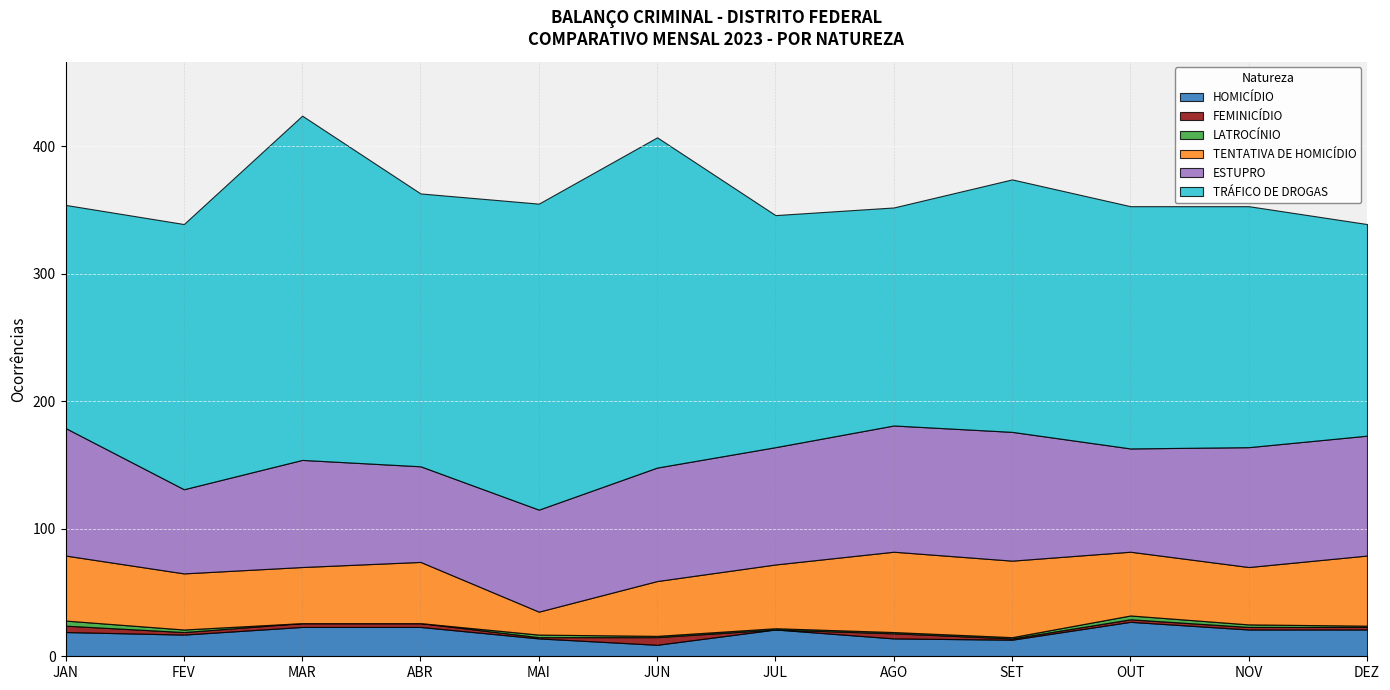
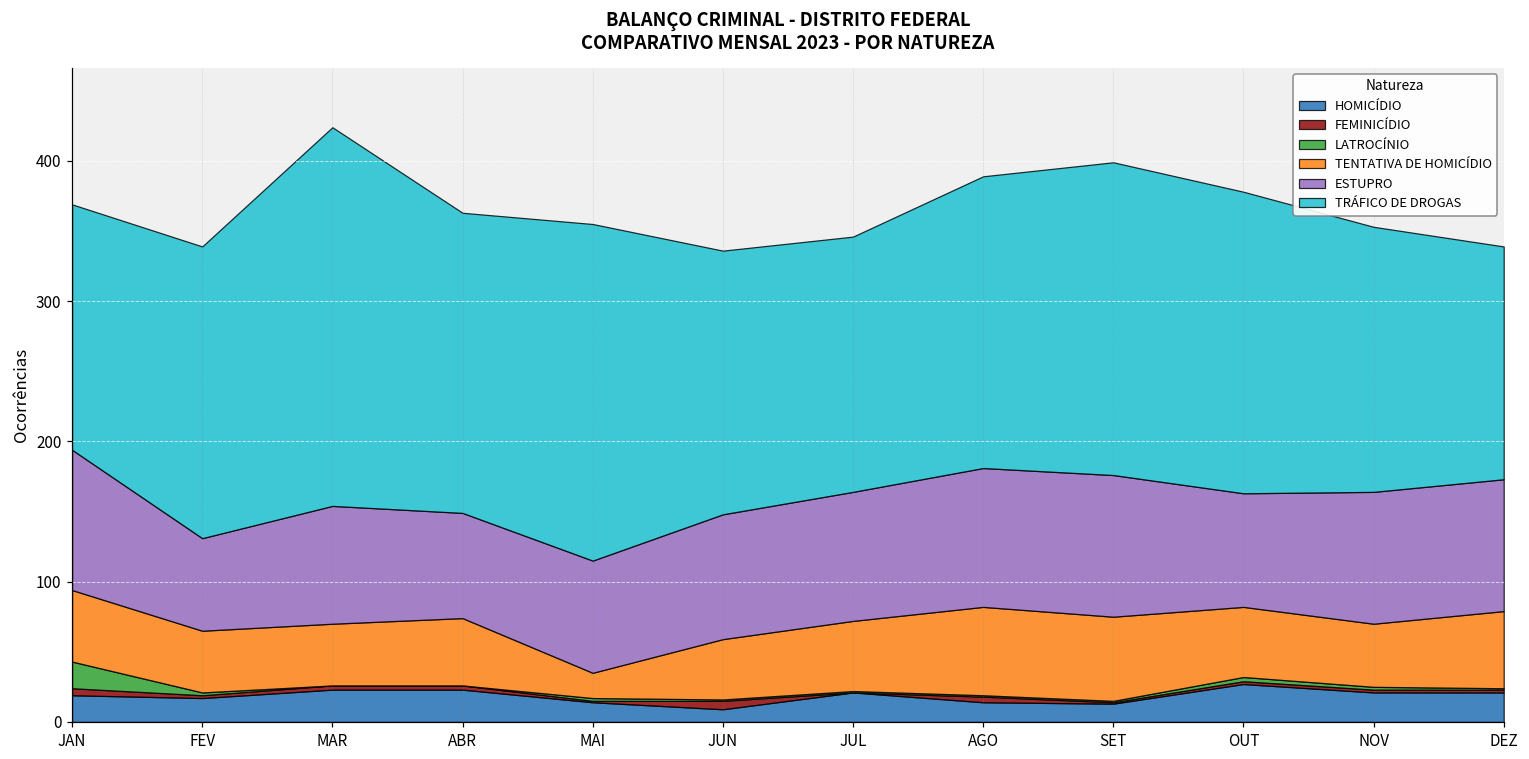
  {
    "HOMICÍDIO": {
      "JAN": 19,
      "MAR": 23,
      "ABR": 23,
      "JUN": 9,
      "AGO": 14,
      "OUT": 27
    },
    "FEMINICÍDIO": {
      "JAN": 5,
      "OUT": 2
    },
    "LATROCÍNIO": {
-     "JAN": 4,
+     "JAN": 19,
      "FEV": 2,
      "MAI": 2,
      "OUT": 3,
      "NOV": 2
    },
    "TENTATIVA DE HOMICÍDIO": {
      "JAN": 51,
      "FEV": 44,
      "MAR": 44,
      "ABR": 48,
      "MAI": 18,
      "JUN": 43,
      "JUL": 50,
      "AGO": 63,
      "SET": 60,
      "OUT": 50,
      "NOV": 45,
      "DEZ": 55
    },
    "ESTUPRO": {
      "JAN": 100,
      "FEV": 66,
      "MAR": 84,
      "ABR": 75,
      "MAI": 80,
      "JUN": 89,
      "JUL": 92,
      "AGO": 99,
      "SET": 101,
      "OUT": 81,
      "NOV": 94,
      "DEZ": 94
    },
    "TRÁFICO DE DROGAS": {
      "JAN": 175,
      "FEV": 208,
      "MAR": 270,
      "ABR": 214,
      "MAI": 240,
-     "JUN": 259,
+     "JUN": 188,
      "JUL": 182,
-     "AGO": 171,
-     "SET": 198,
-     "OUT": 190,
+     "AGO": 208,
+     "SET": 223,
+     "OUT": 215,
      "NOV": 189,
      "DEZ": 166
    }
  }
